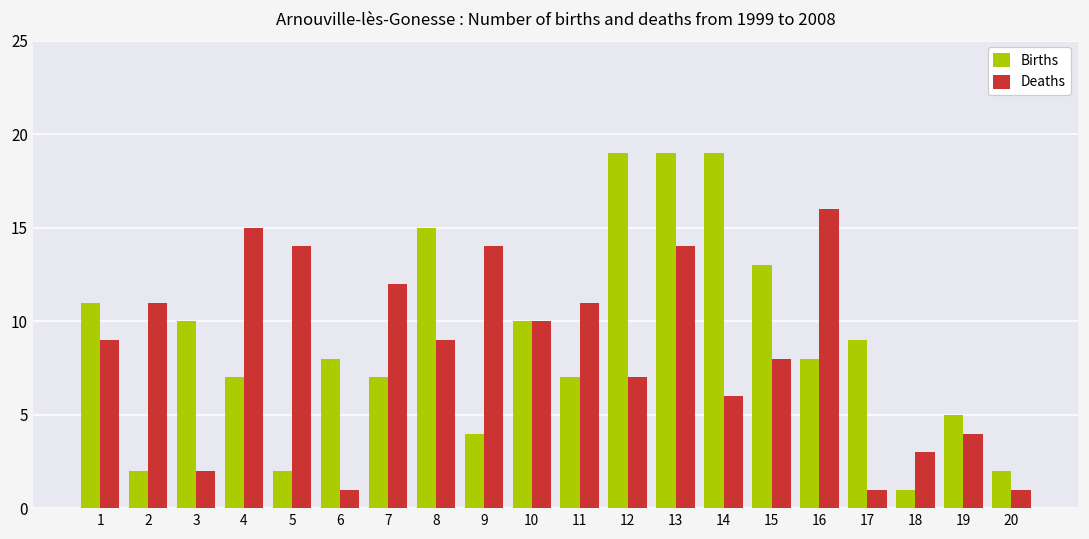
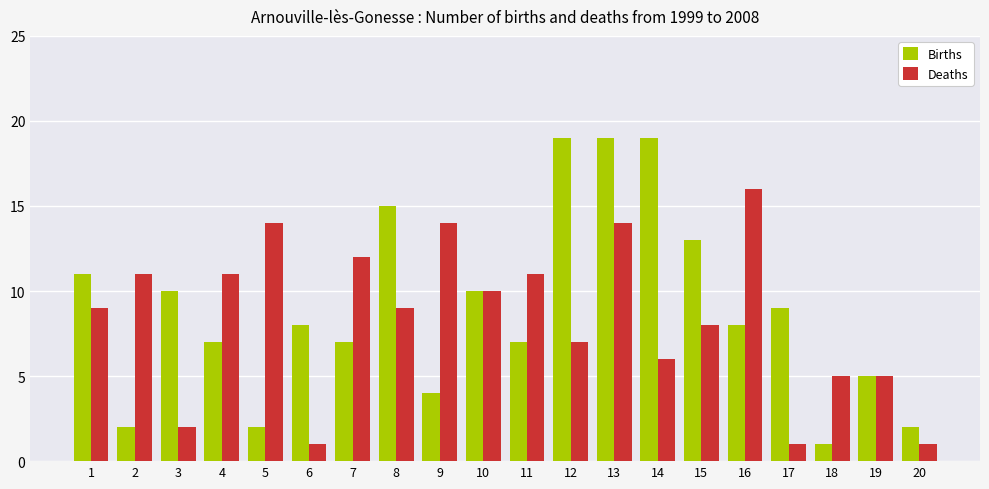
  {
    "Births": {
      "1": 11,
      "2": 2,
      "3": 10,
      "4": 7,
      "5": 2,
      "6": 8,
      "7": 7,
      "8": 15,
      "9": 4,
      "10": 10,
      "11": 7,
      "12": 19,
      "13": 19,
      "14": 19,
      "15": 13,
      "16": 8,
      "17": 9,
      "18": 1,
      "19": 5,
      "20": 2
    },
    "Deaths": {
      "1": 9,
      "2": 11,
      "3": 2,
-     "4": 15,
+     "4": 11,
      "5": 14,
      "6": 1,
      "7": 12,
      "8": 9,
      "9": 14,
      "10": 10,
      "11": 11,
      "12": 7,
      "13": 14,
      "14": 6,
      "15": 8,
      "16": 16,
      "17": 1,
-     "18": 3,
-     "19": 4,
+     "18": 5,
+     "19": 5,
      "20": 1
    }
  }
